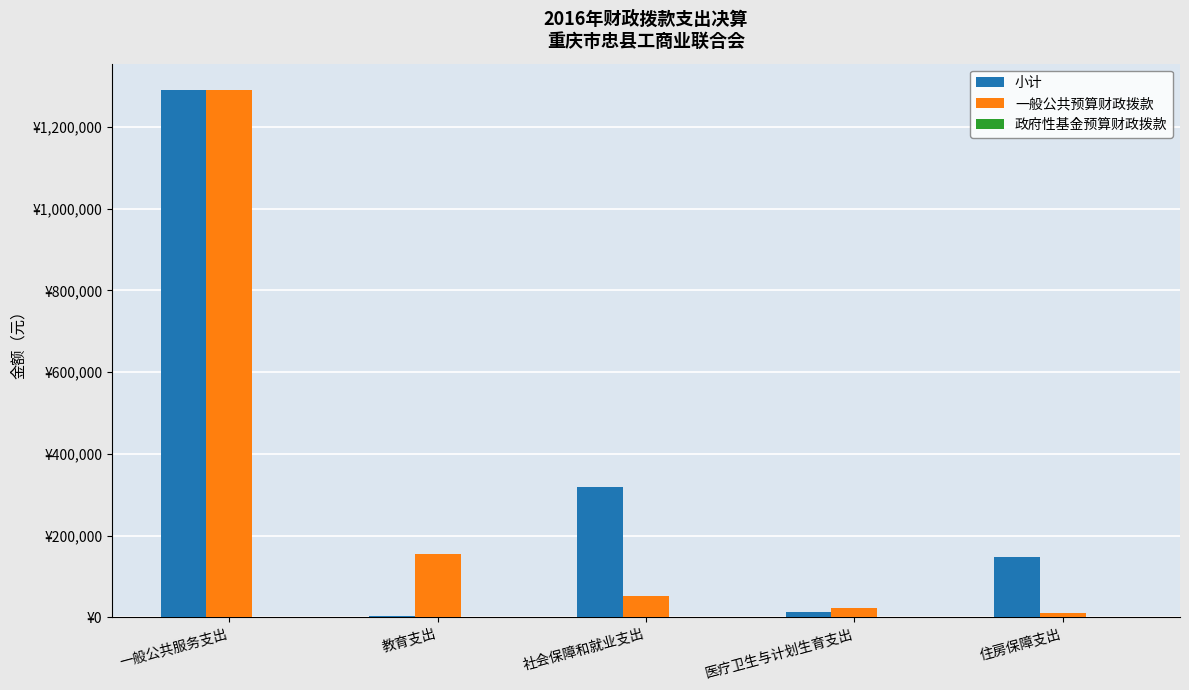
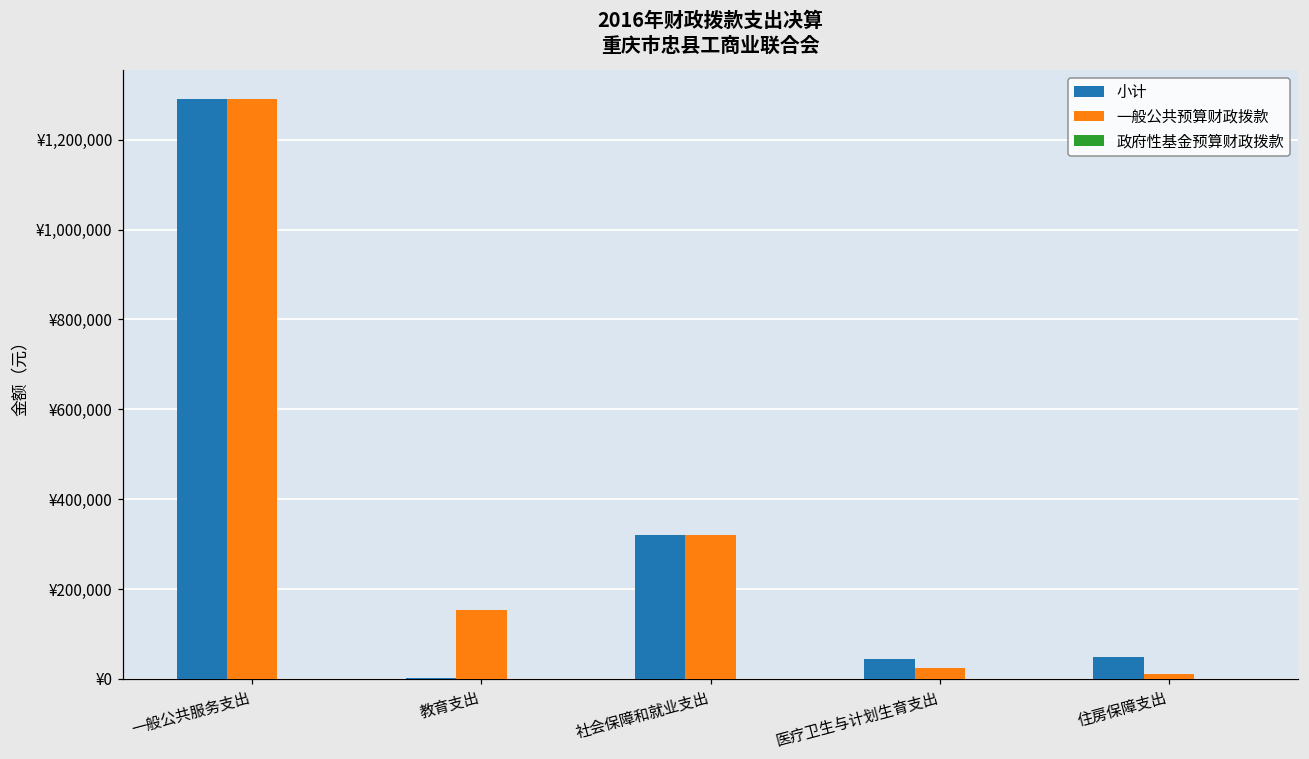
  {
    "小计": {
      "一般公共服务支出": "¥1,290,000",
      "社会保障和就业支出": "¥320,000",
-     "医疗卫生与计划生育支出": "¥10,000",
-     "住房保障支出": "¥150,000"
+     "医疗卫生与计划生育支出": "¥40,000",
+     "住房保障支出": "¥50,000"
    },
    "一般公共预算财政拨款": {
      "一般公共服务支出": "¥1,290,000",
      "教育支出": "¥150,000",
-     "社会保障和就业支出": "¥50,000",
+     "社会保障和就业支出": "¥320,000",
      "医疗卫生与计划生育支出": "¥20,000",
      "住房保障支出": "¥10,000"
    },
    "政府性基金预算财政拨款": {
      "一般公共服务支出": "¥0",
      "教育支出": "¥0",
      "社会保障和就业支出": "¥0",
      "医疗卫生与计划生育支出": "¥0",
      "住房保障支出": "¥0"
    }
  }
